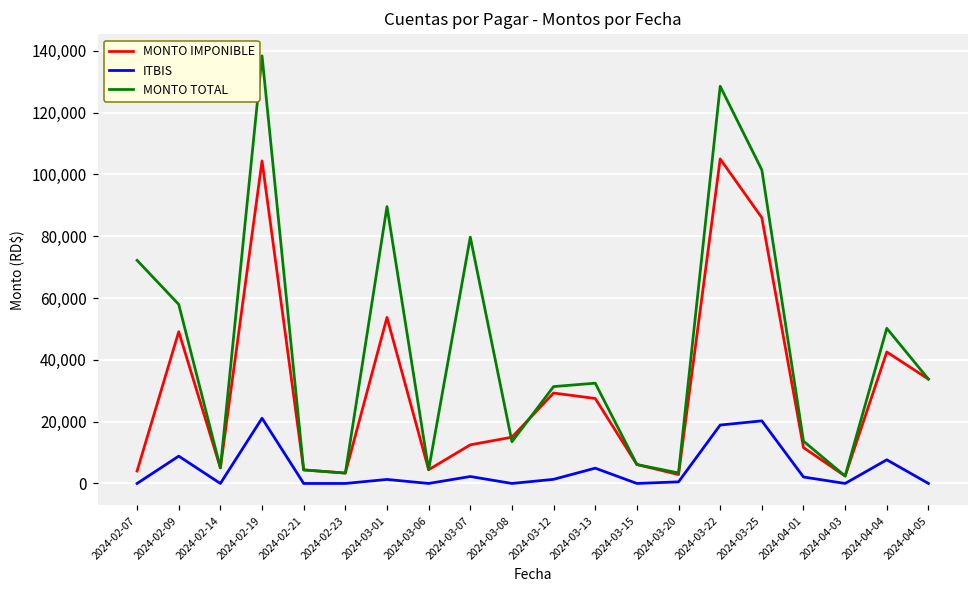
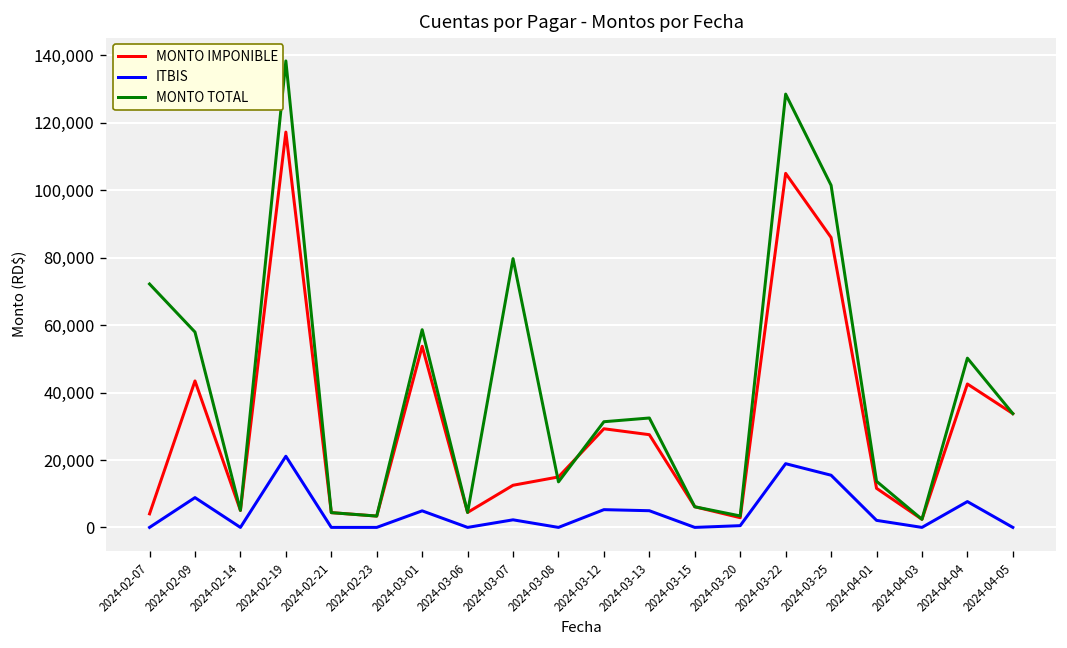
  {
    "MONTO IMPONIBLE": {
      "2024-02-07": "4,000",
-     "2024-02-09": "49,000",
-     "2024-02-19": "104,000",
+     "2024-02-09": "43,000",
+     "2024-02-19": "117,000",
      "2024-03-01": "54,000",
      "2024-03-07": "13,000",
      "2024-03-08": "15,000",
      "2024-03-12": "29,000",
      "2024-03-13": "28,000",
      "2024-03-22": "105,000",
      "2024-03-25": "86,000",
      "2024-04-01": "12,000",
      "2024-04-04": "43,000"
    },
    "ITBIS": {
      "2024-02-07": "0",
      "2024-02-09": "9,000",
      "2024-02-14": "0",
      "2024-02-19": "21,000",
      "2024-02-21": "0",
      "2024-02-23": "0",
-     "2024-03-01": "1,000",
+     "2024-03-01": "5,000",
      "2024-03-06": "0",
      "2024-03-07": "2,000",
      "2024-03-08": "0",
-     "2024-03-12": "1,000",
+     "2024-03-12": "5,000",
      "2024-03-13": "5,000",
      "2024-03-15": "0",
      "2024-03-20": "1,000",
      "2024-03-22": "19,000",
-     "2024-03-25": "20,000",
+     "2024-03-25": "15,000",
      "2024-04-01": "2,000",
      "2024-04-03": "0",
      "2024-04-04": "8,000",
      "2024-04-05": "0"
    },
    "MONTO TOTAL": {
      "2024-02-07": "72,000",
      "2024-02-09": "58,000",
      "2024-02-19": "138,000",
-     "2024-03-01": "90,000",
+     "2024-03-01": "59,000",
      "2024-03-07": "80,000",
      "2024-03-08": "14,000",
      "2024-03-12": "31,000",
      "2024-03-13": "32,000",
      "2024-03-22": "129,000",
      "2024-03-25": "101,000",
      "2024-04-01": "14,000",
      "2024-04-04": "50,000"
    }
  }
